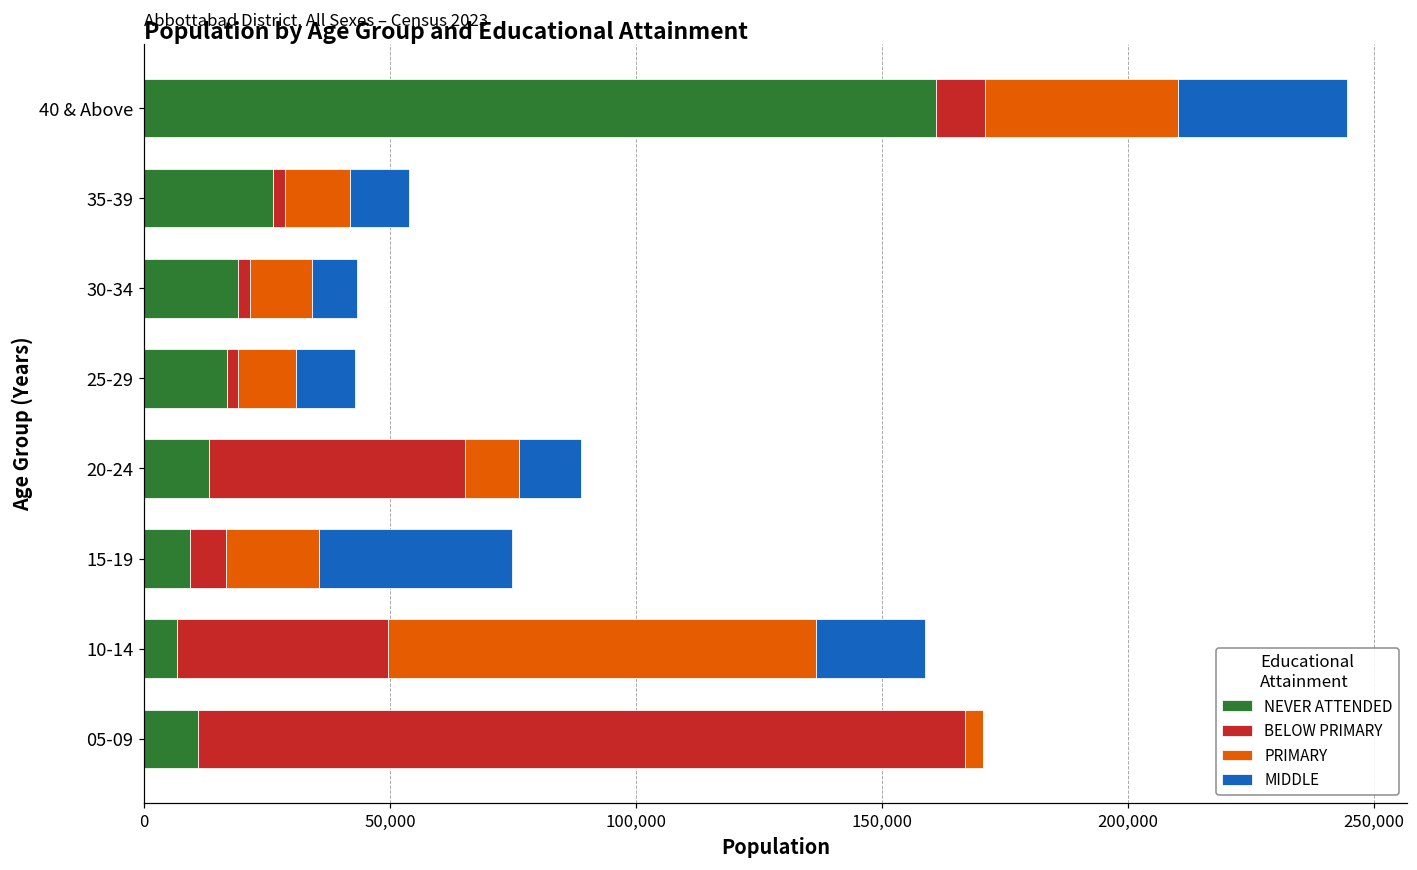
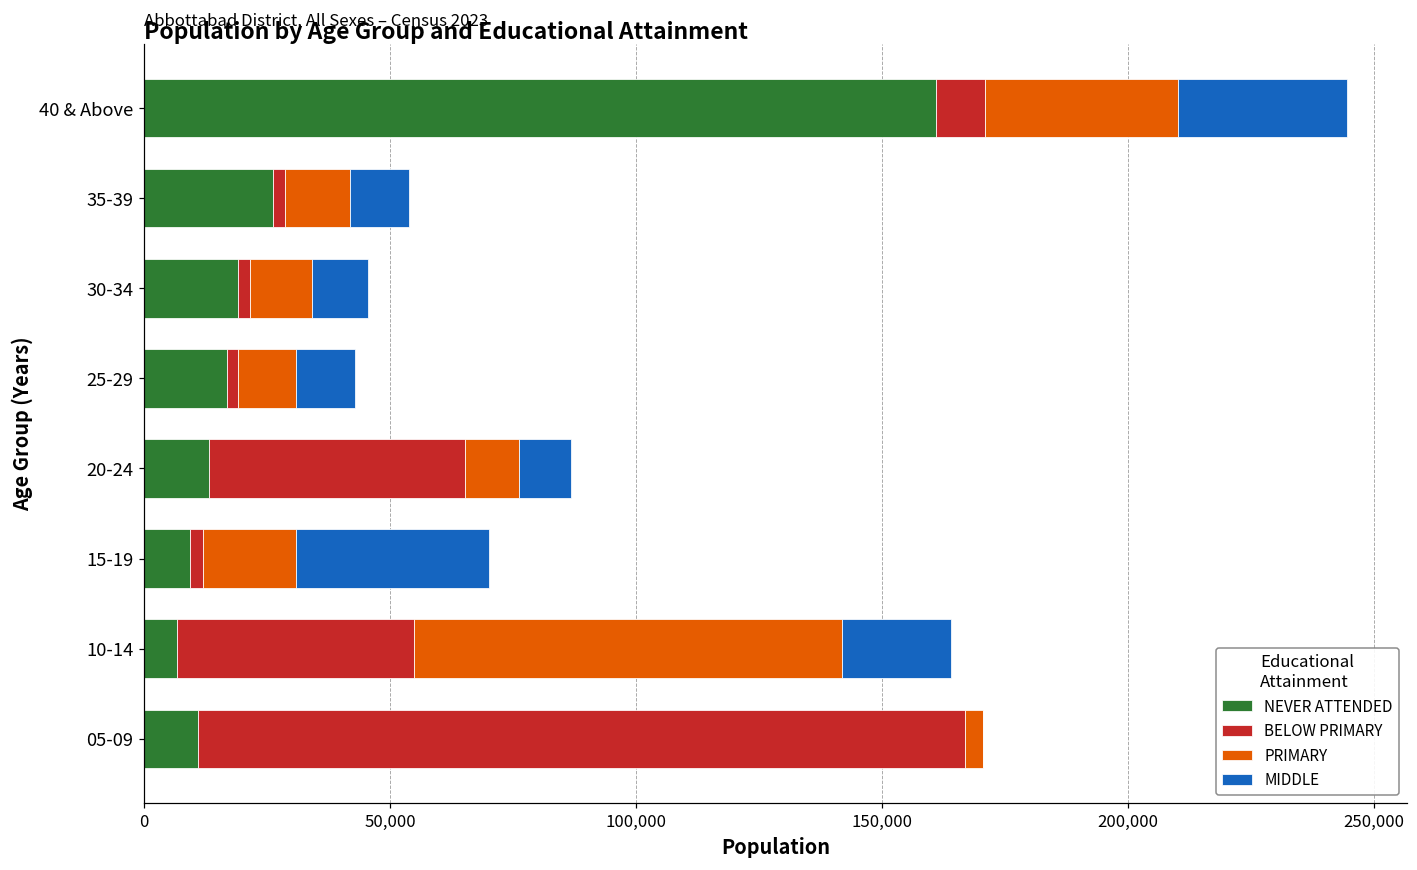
  {
    "NEVER ATTENDED": {
      "40 & Above": "161,000",
      "35-39": "26,000",
      "30-34": "19,000",
      "25-29": "17,000",
      "20-24": "13,000",
      "15-19": "9,000",
      "10-14": "7,000",
      "05-09": "11,000"
    },
    "BELOW PRIMARY": {
      "40 & Above": "10,000",
      "35-39": "2,000",
      "30-34": "2,000",
      "25-29": "2,000",
      "20-24": "52,000",
-     "15-19": "7,000",
-     "10-14": "43,000",
+     "15-19": "3,000",
+     "10-14": "48,000",
      "05-09": "156,000"
    },
    "PRIMARY": {
      "40 & Above": "39,000",
      "35-39": "13,000",
      "30-34": "13,000",
      "25-29": "12,000",
      "20-24": "11,000",
      "15-19": "19,000",
      "10-14": "87,000",
      "05-09": "4,000"
    },
    "MIDDLE": {
      "40 & Above": "34,000",
      "35-39": "12,000",
-     "30-34": "9,000",
+     "30-34": "12,000",
      "25-29": "12,000",
-     "20-24": "12,000",
+     "20-24": "11,000",
      "15-19": "39,000",
      "10-14": "22,000",
      "05-09": "0"
    }
  }
